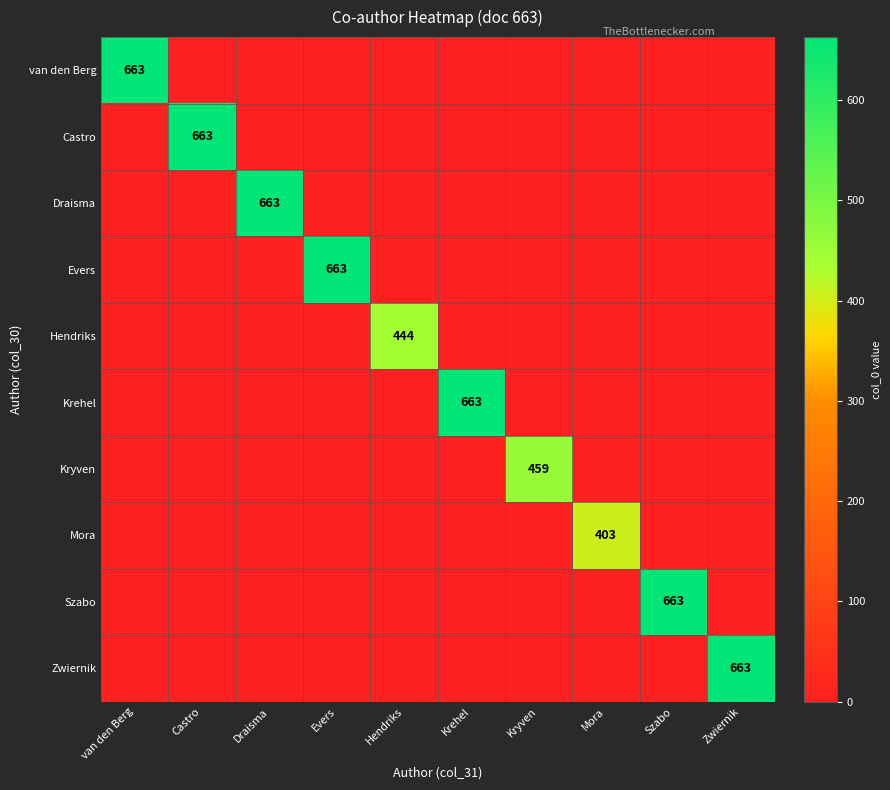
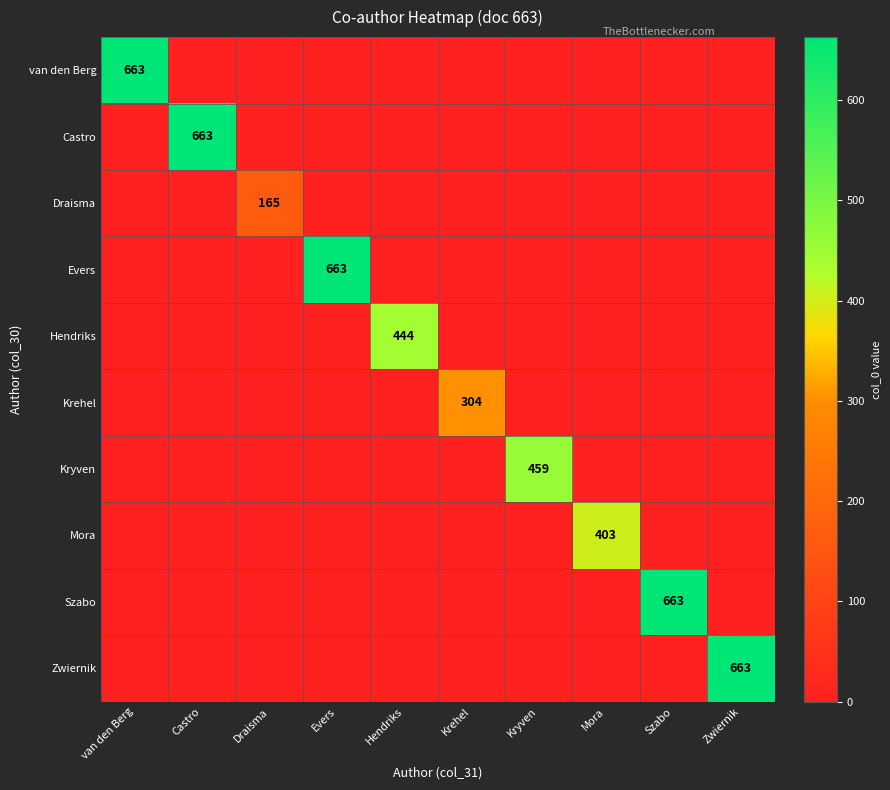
  {
    "van den Berg": {
      "van den Berg": 663
    },
    "Castro": {
      "Castro": 663
    },
    "Draisma": {
-     "Draisma": 663
+     "Draisma": 165
    },
    "Evers": {
      "Evers": 663
    },
    "Hendriks": {
      "Hendriks": 444
    },
    "Krehel": {
-     "Krehel": 663
+     "Krehel": 304
    },
    "Kryven": {
      "Kryven": 459
    },
    "Mora": {
      "Mora": 403
    },
    "Szabo": {
      "Szabo": 663
    },
    "Zwiernik": {
      "Zwiernik": 663
    }
  }
